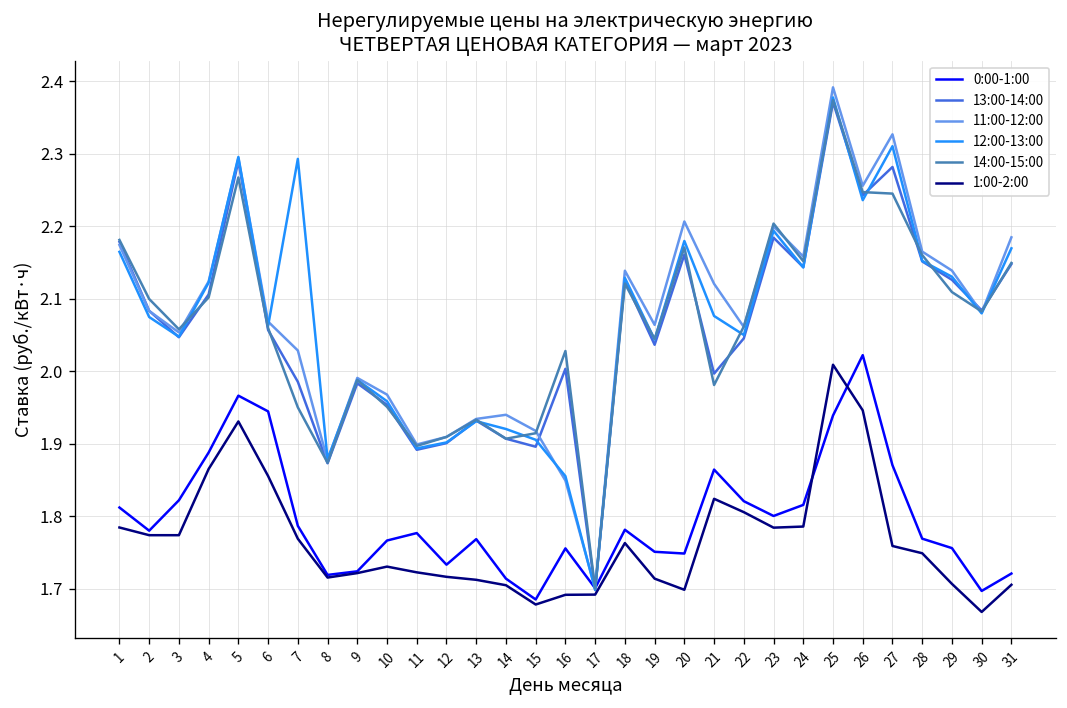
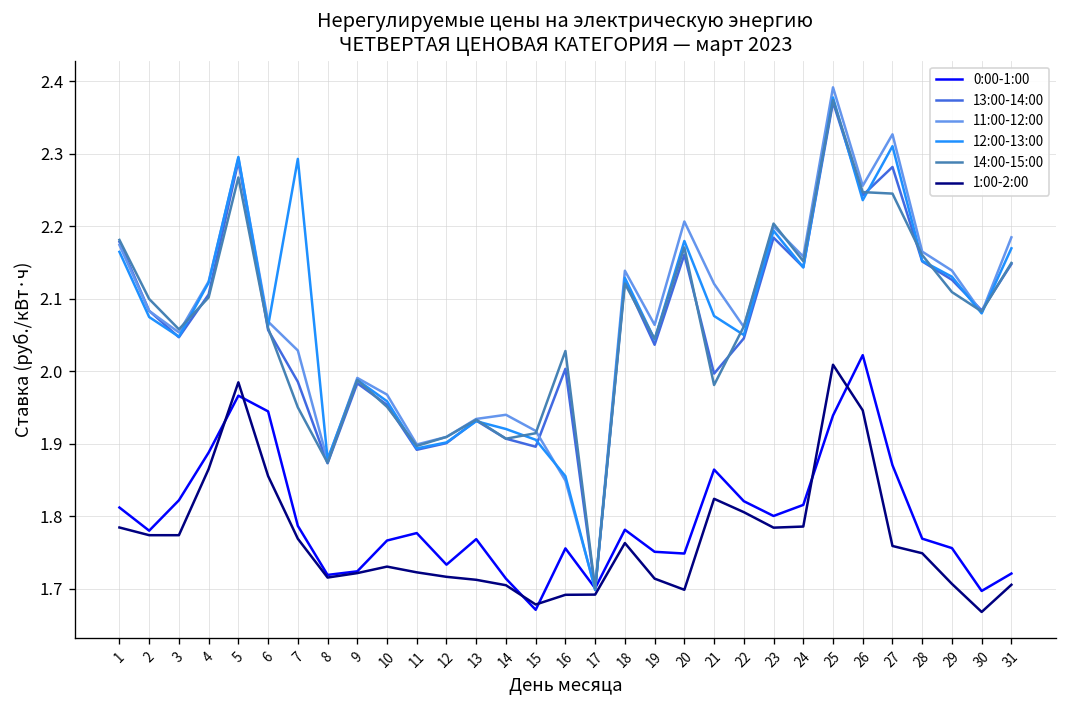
  {
    "0:00-1:00": {
      "1": 1.81,
      "2": 1.78,
      "3": 1.82,
      "4": 1.89,
      "5": 1.97,
      "6": 1.94,
      "7": 1.79,
      "10": 1.77,
      "11": 1.78,
      "12": 1.73,
      "13": 1.77,
      "14": 1.71,
-     "15": 1.69,
+     "15": 1.67,
      "16": 1.76,
      "18": 1.78,
      "19": 1.75,
      "20": 1.75,
      "21": 1.86,
      "22": 1.82,
      "23": 1.80,
      "24": 1.82,
      "25": 1.94,
      "26": 2.02,
      "27": 1.87,
      "28": 1.77,
      "29": 1.76,
      "30": 1.70,
      "31": 1.72
    },
    "12:00-13:00": {
      "1": 2.16,
      "2": 2.07,
      "7": 2.29,
      "10": 1.96,
      "14": 1.92,
      "15": 1.91,
      "16": 1.86,
      "20": 2.18,
      "21": 2.08,
      "22": 2.05,
      "23": 2.19,
      "26": 2.24,
      "27": 2.31,
      "29": 2.13,
      "31": 2.17
    },
    "1:00-2:00": {
      "1": 1.78,
      "2": 1.77,
      "3": 1.77,
      "4": 1.87,
-     "5": 1.93,
+     "5": 1.98,
      "6": 1.86,
      "7": 1.77,
      "10": 1.73,
      "11": 1.72,
      "12": 1.72,
      "13": 1.71,
      "14": 1.70,
      "15": 1.68,
      "16": 1.69,
      "17": 1.69,
      "18": 1.76,
      "19": 1.71,
      "20": 1.70,
      "21": 1.82,
      "22": 1.81,
      "23": 1.78,
      "24": 1.79,
      "25": 2.01,
      "26": 1.95,
      "27": 1.76,
      "28": 1.75,
      "29": 1.71,
      "30": 1.67,
      "31": 1.71
    }
  }
